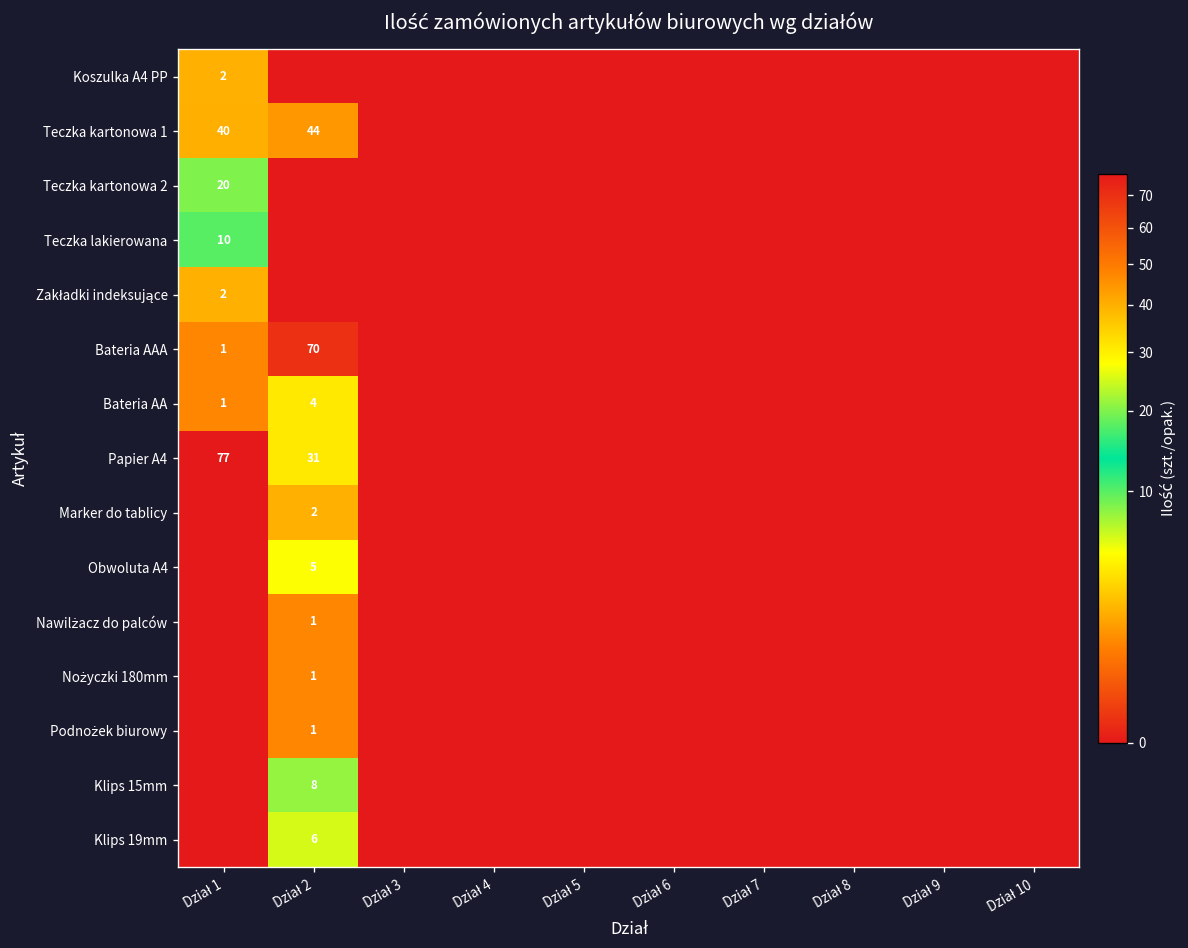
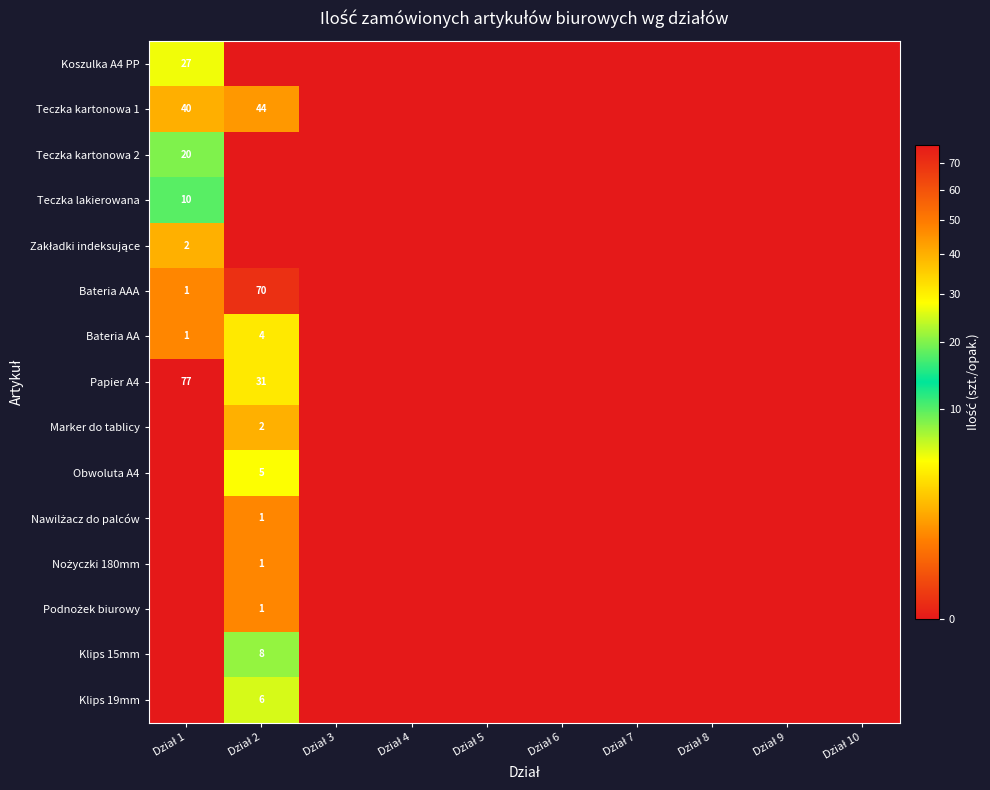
  {
    "Koszulka A4 PP": {
-     "Dział 1": 2
+     "Dział 1": 27
    },
    "Teczka kartonowa 1": {
      "Dział 1": 40,
      "Dział 2": 44
    },
    "Teczka kartonowa 2": {
      "Dział 1": 20
    },
    "Teczka lakierowana": {
      "Dział 1": 10
    },
    "Zakładki indeksujące": {
      "Dział 1": 2
    },
    "Bateria AAA": {
      "Dział 1": 1,
      "Dział 2": 70
    },
    "Bateria AA": {
      "Dział 1": 1,
      "Dział 2": 4
    },
    "Papier A4": {
      "Dział 1": 77,
      "Dział 2": 31
    },
    "Marker do tablicy": {
      "Dział 2": 2
    },
    "Obwoluta A4": {
      "Dział 2": 5
    },
    "Nawilżacz do palców": {
      "Dział 2": 1
    },
    "Nożyczki 180mm": {
      "Dział 2": 1
    },
    "Podnożek biurowy": {
      "Dział 2": 1
    },
    "Klips 15mm": {
      "Dział 2": 8
    },
    "Klips 19mm": {
      "Dział 2": 6
    }
  }
